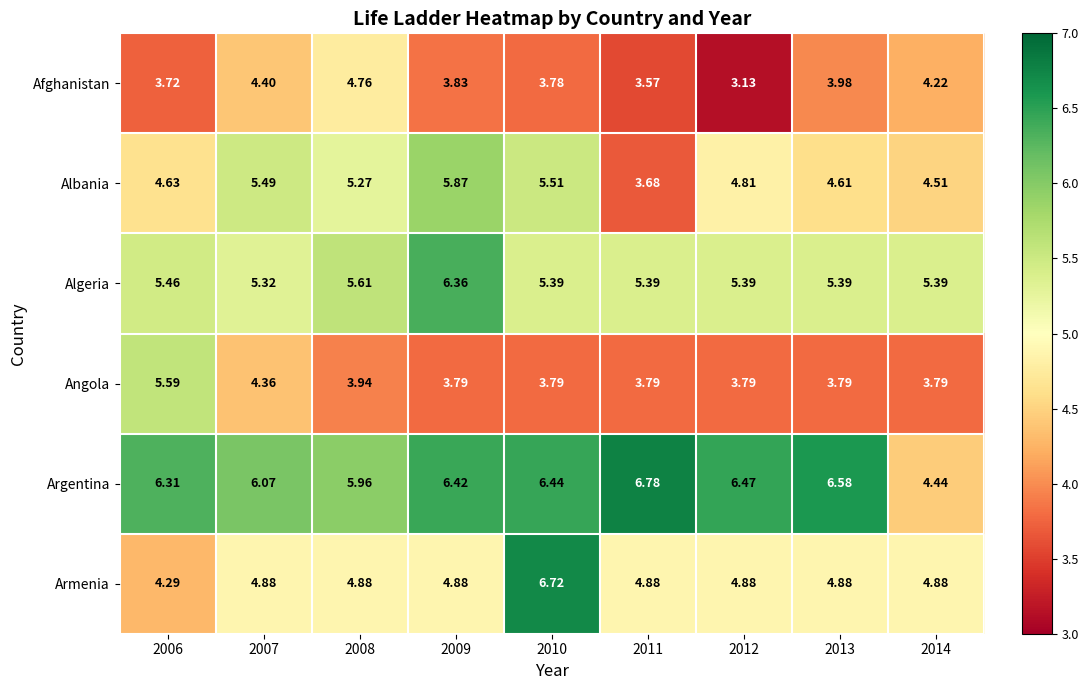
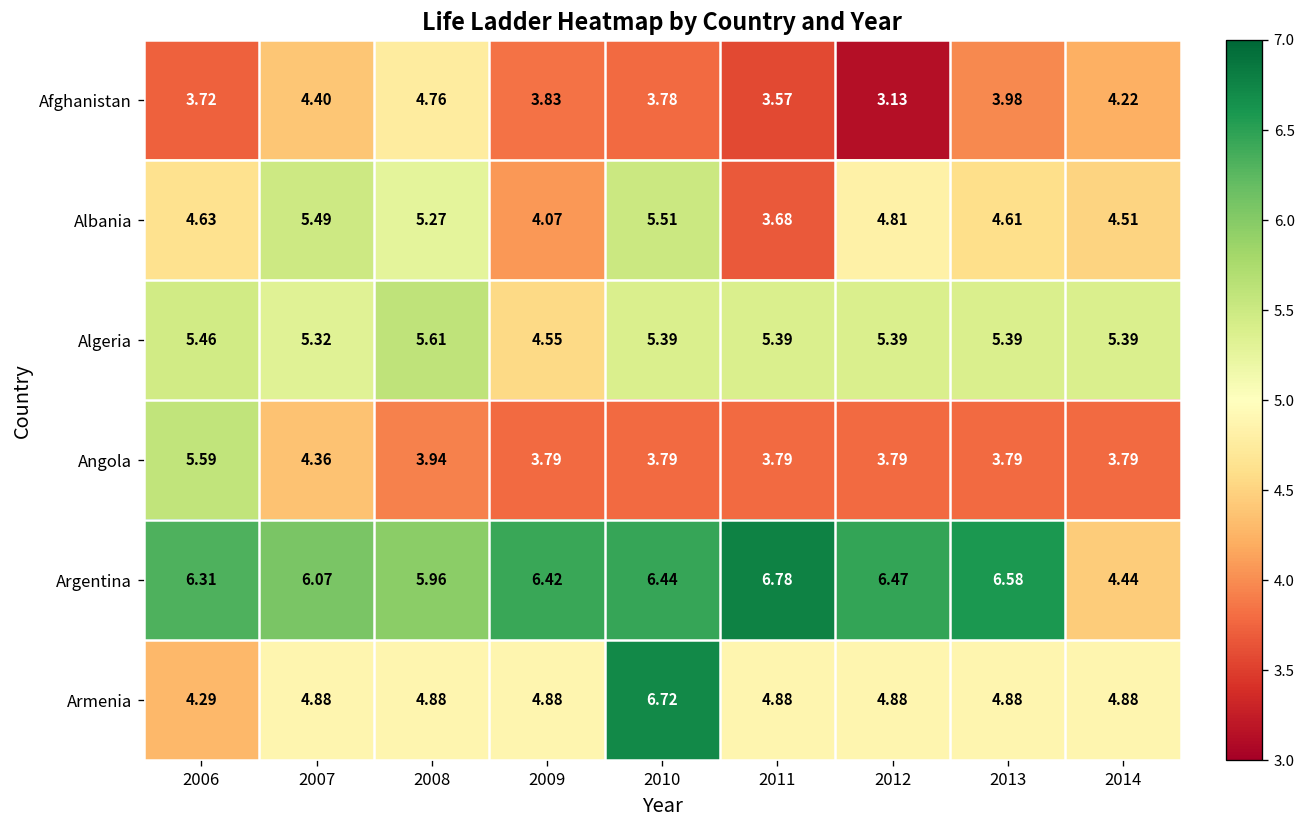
  {
    "Afghanistan": {
      "2006": 3.72,
      "2007": 4.40,
      "2008": 4.76,
      "2009": 3.83,
      "2010": 3.78,
      "2011": 3.57,
      "2012": 3.13,
      "2013": 3.98,
      "2014": 4.22
    },
    "Albania": {
      "2006": 4.63,
      "2007": 5.49,
      "2008": 5.27,
-     "2009": 5.87,
+     "2009": 4.07,
      "2010": 5.51,
      "2011": 3.68,
      "2012": 4.81,
      "2013": 4.61,
      "2014": 4.51
    },
    "Algeria": {
      "2006": 5.46,
      "2007": 5.32,
      "2008": 5.61,
-     "2009": 6.36,
+     "2009": 4.55,
      "2010": 5.39,
      "2011": 5.39,
      "2012": 5.39,
      "2013": 5.39,
      "2014": 5.39
    },
    "Angola": {
      "2006": 5.59,
      "2007": 4.36,
      "2008": 3.94,
      "2009": 3.79,
      "2010": 3.79,
      "2011": 3.79,
      "2012": 3.79,
      "2013": 3.79,
      "2014": 3.79
    },
    "Argentina": {
      "2006": 6.31,
      "2007": 6.07,
      "2008": 5.96,
      "2009": 6.42,
      "2010": 6.44,
      "2011": 6.78,
      "2012": 6.47,
      "2013": 6.58,
      "2014": 4.44
    },
    "Armenia": {
      "2006": 4.29,
      "2007": 4.88,
      "2008": 4.88,
      "2009": 4.88,
      "2010": 6.72,
      "2011": 4.88,
      "2012": 4.88,
      "2013": 4.88,
      "2014": 4.88
    }
  }
